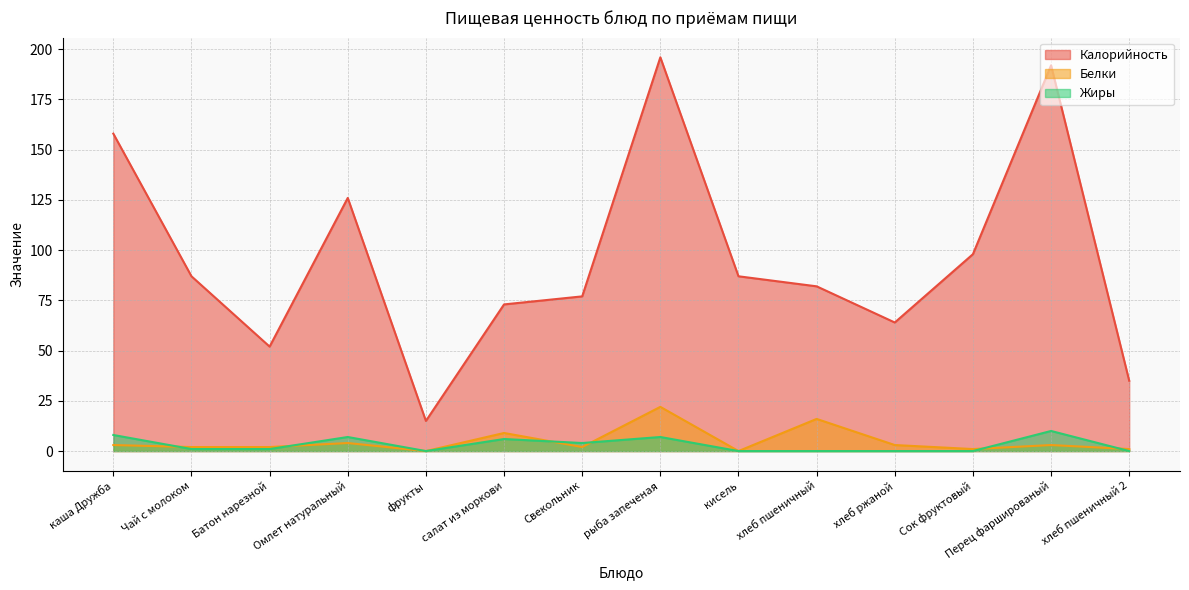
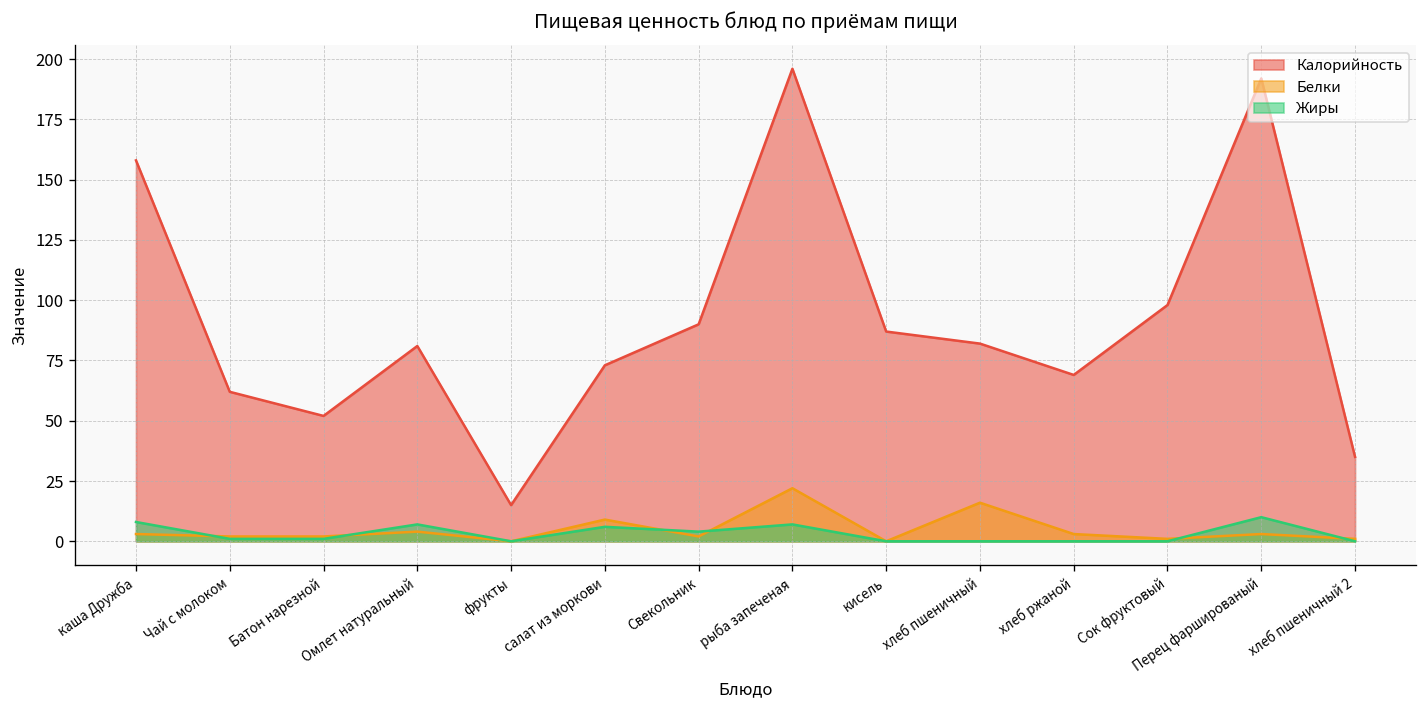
  {
    "Калорийность": {
      "каша Дружба": 158,
-     "Чай с молоком": 87,
+     "Чай с молоком": 62,
      "Батон нарезной": 52,
-     "Омлет натуральный": 126,
+     "Омлет натуральный": 81,
      "фрукты": 15,
      "салат из моркови": 73,
-     "Свекольник": 77,
+     "Свекольник": 90,
      "рыба запеченая": 196,
      "кисель": 87,
      "хлеб пшеничный": 82,
-     "хлеб ржаной": 64,
+     "хлеб ржаной": 69,
      "Сок фруктовый": 98,
      "хлеб пшеничный 2": 35
    },
    "Белки": {
      "каша Дружба": 3,
      "Омлет натуральный": 4,
      "салат из моркови": 9,
      "Свекольник": 2,
      "рыба запеченая": 22,
      "хлеб пшеничный": 16,
      "хлеб ржаной": 3,
      "Перец фаршированый": 3
    },
    "Жиры": {
      "каша Дружба": 8,
      "Омлет натуральный": 7,
      "салат из моркови": 6,
      "Свекольник": 4,
      "рыба запеченая": 7,
      "хлеб пшеничный": 0,
      "хлеб ржаной": 0,
      "Перец фаршированый": 10
    }
  }
